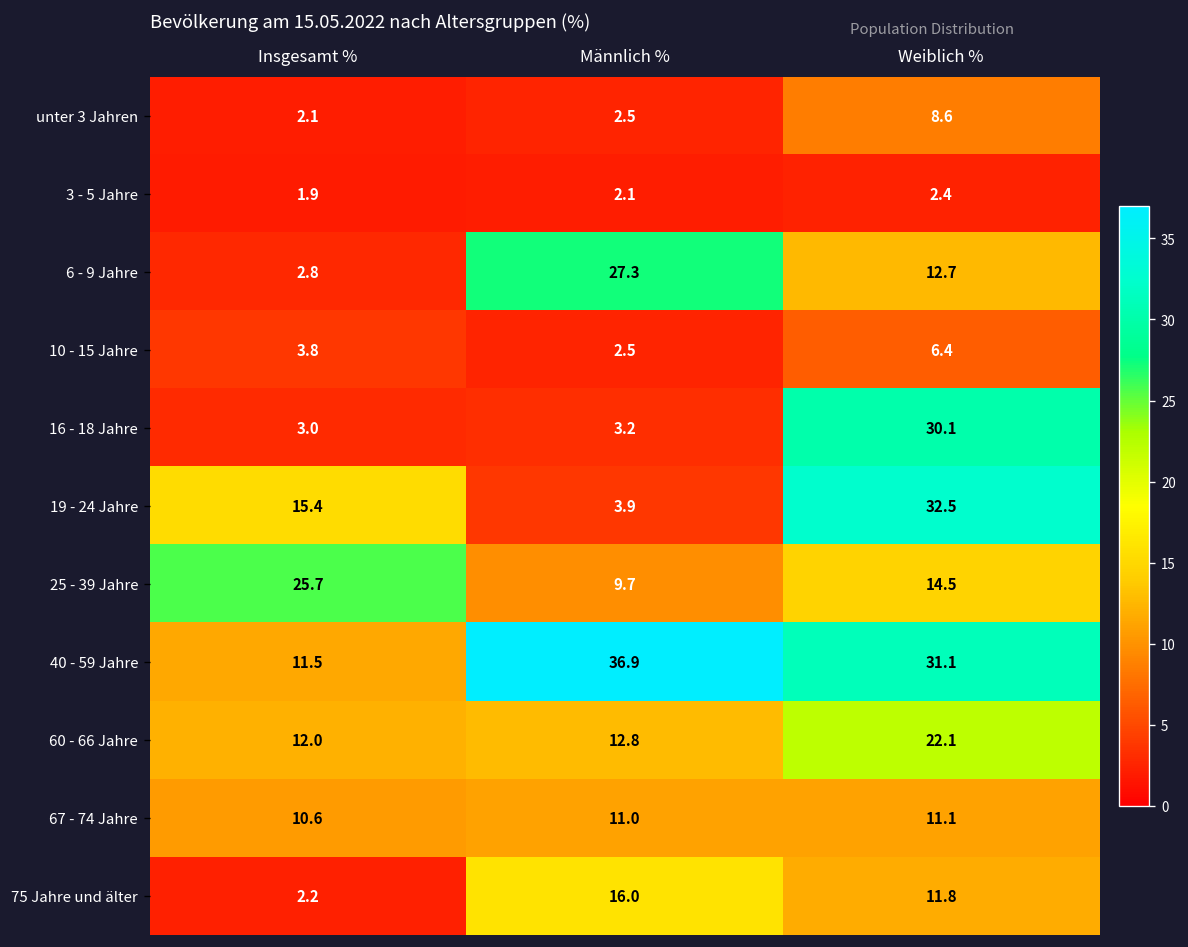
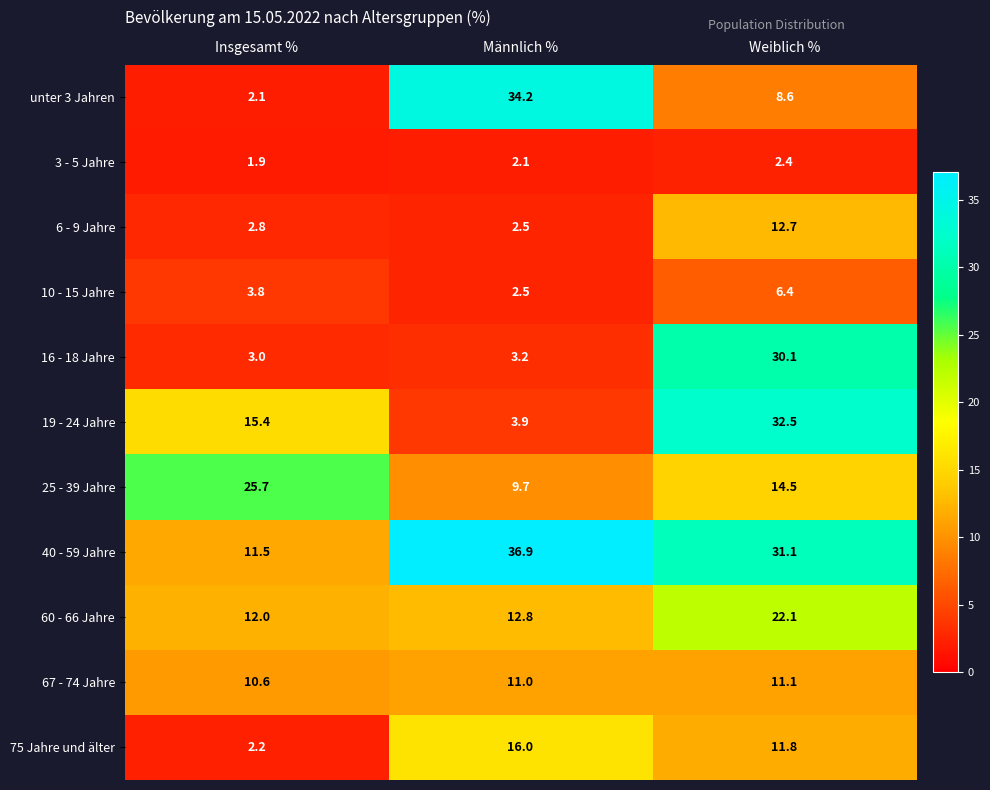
  {
    "unter 3 Jahren": {
      "Insgesamt %": 2.1,
-     "Männlich %": 2.5,
+     "Männlich %": 34.2,
      "Weiblich %": 8.6
    },
    "3 - 5 Jahre": {
      "Insgesamt %": 1.9,
      "Männlich %": 2.1,
      "Weiblich %": 2.4
    },
    "6 - 9 Jahre": {
      "Insgesamt %": 2.8,
-     "Männlich %": 27.3,
+     "Männlich %": 2.5,
      "Weiblich %": 12.7
    },
    "10 - 15 Jahre": {
      "Insgesamt %": 3.8,
      "Männlich %": 2.5,
      "Weiblich %": 6.4
    },
    "16 - 18 Jahre": {
      "Insgesamt %": 3.0,
      "Männlich %": 3.2,
      "Weiblich %": 30.1
    },
    "19 - 24 Jahre": {
      "Insgesamt %": 15.4,
      "Männlich %": 3.9,
      "Weiblich %": 32.5
    },
    "25 - 39 Jahre": {
      "Insgesamt %": 25.7,
      "Männlich %": 9.7,
      "Weiblich %": 14.5
    },
    "40 - 59 Jahre": {
      "Insgesamt %": 11.5,
      "Männlich %": 36.9,
      "Weiblich %": 31.1
    },
    "60 - 66 Jahre": {
      "Insgesamt %": 12.0,
      "Männlich %": 12.8,
      "Weiblich %": 22.1
    },
    "67 - 74 Jahre": {
      "Insgesamt %": 10.6,
      "Männlich %": 11.0,
      "Weiblich %": 11.1
    },
    "75 Jahre und älter": {
      "Insgesamt %": 2.2,
      "Männlich %": 16.0,
      "Weiblich %": 11.8
    }
  }
